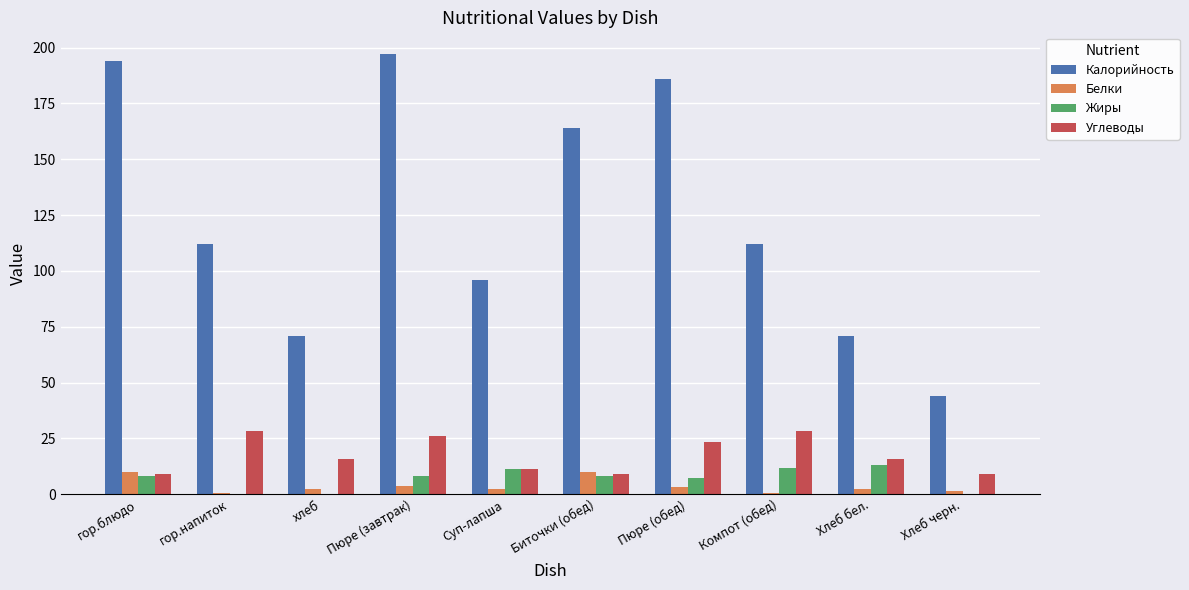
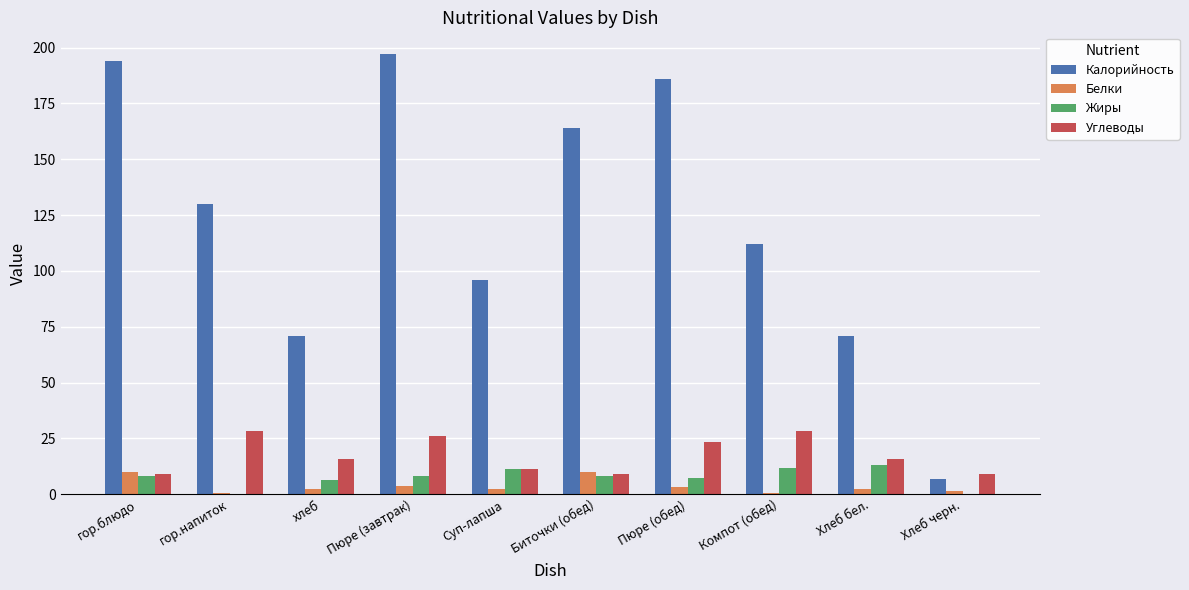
  {
    "Калорийность": {
      "гор.блюдо": 194,
-     "гор.напиток": 112,
+     "гор.напиток": 130,
      "хлеб": 71,
      "Пюре (завтрак)": 197,
      "Суп-лапша": 96,
      "Биточки (обед)": 164,
      "Пюре (обед)": 186,
      "Компот (обед)": 112,
      "Хлеб бел.": 71,
-     "Хлеб черн.": 44
+     "Хлеб черн.": 7
    },
    "Жиры": {
      "гор.блюдо": 8,
      "гор.напиток": 0,
-     "хлеб": 0,
+     "хлеб": 7,
      "Пюре (завтрак)": 8,
      "Суп-лапша": 11,
      "Биточки (обед)": 8,
      "Пюре (обед)": 7,
      "Компот (обед)": 12,
      "Хлеб бел.": 13
    }
  }
